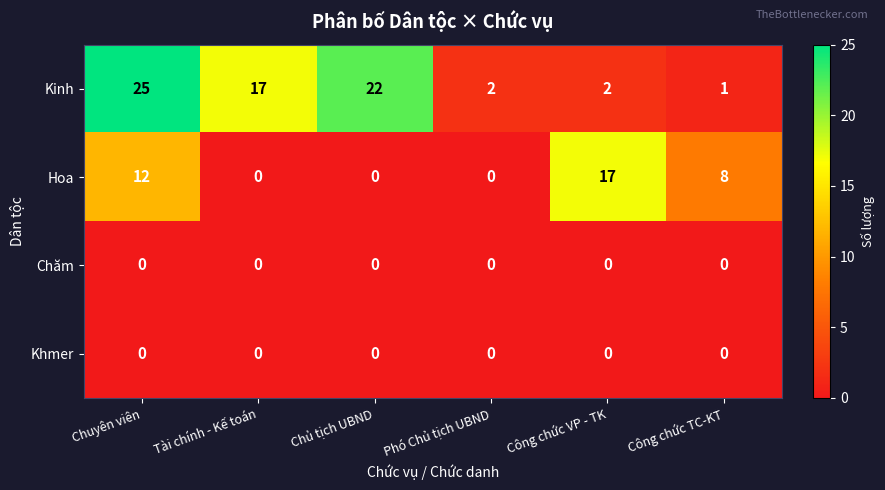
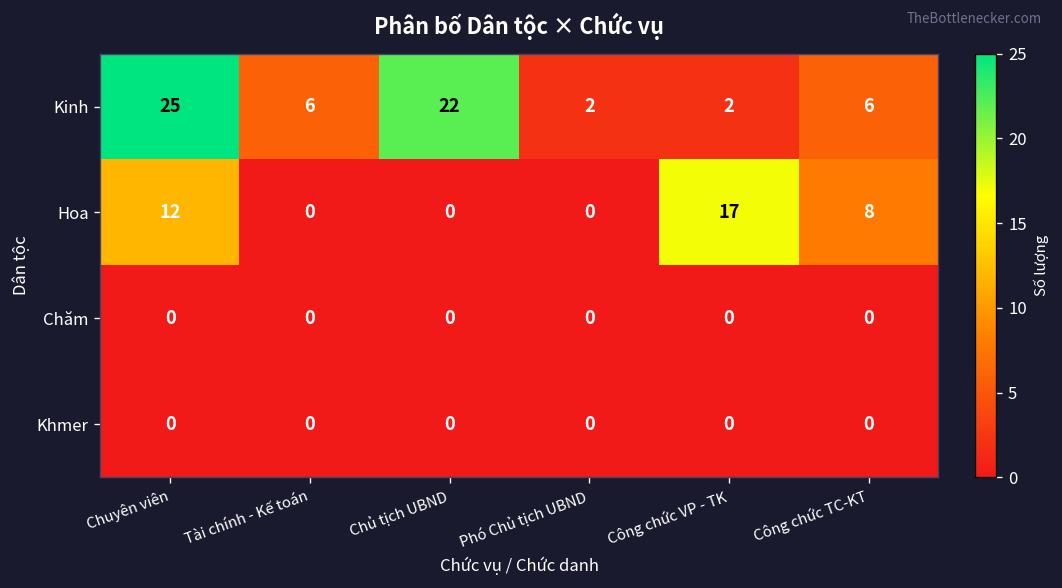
  {
    "Kinh": {
      "Chuyên viên": 25,
-     "Tài chính - Kế toán": 17,
+     "Tài chính - Kế toán": 6,
      "Chủ tịch UBND": 22,
      "Phó Chủ tịch UBND": 2,
      "Công chức VP - TK": 2,
-     "Công chức TC-KT": 1
+     "Công chức TC-KT": 6
    },
    "Hoa": {
      "Chuyên viên": 12,
      "Tài chính - Kế toán": 0,
      "Chủ tịch UBND": 0,
      "Phó Chủ tịch UBND": 0,
      "Công chức VP - TK": 17,
      "Công chức TC-KT": 8
    },
    "Chăm": {
      "Chuyên viên": 0,
      "Tài chính - Kế toán": 0,
      "Chủ tịch UBND": 0,
      "Phó Chủ tịch UBND": 0,
      "Công chức VP - TK": 0,
      "Công chức TC-KT": 0
    },
    "Khmer": {
      "Chuyên viên": 0,
      "Tài chính - Kế toán": 0,
      "Chủ tịch UBND": 0,
      "Phó Chủ tịch UBND": 0,
      "Công chức VP - TK": 0,
      "Công chức TC-KT": 0
    }
  }
